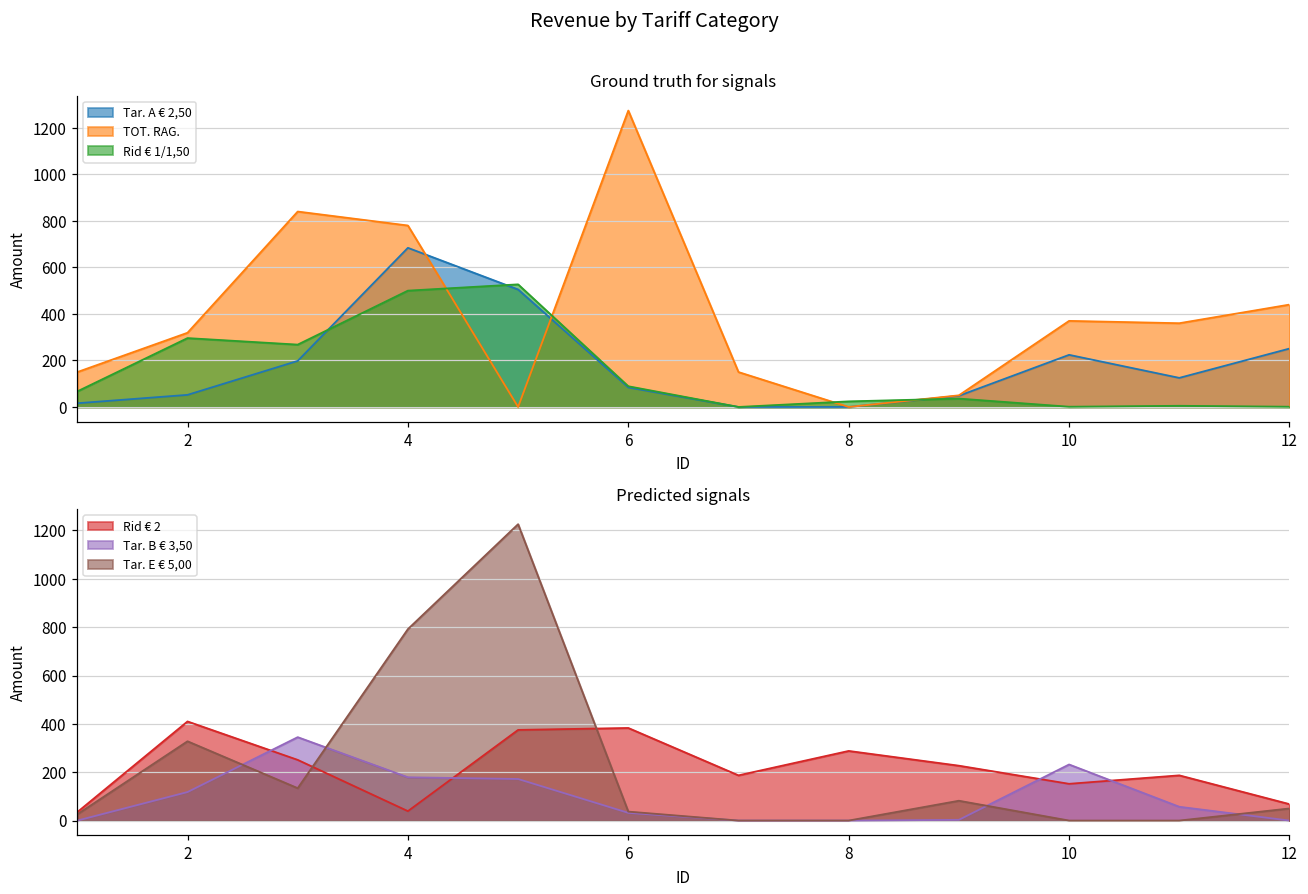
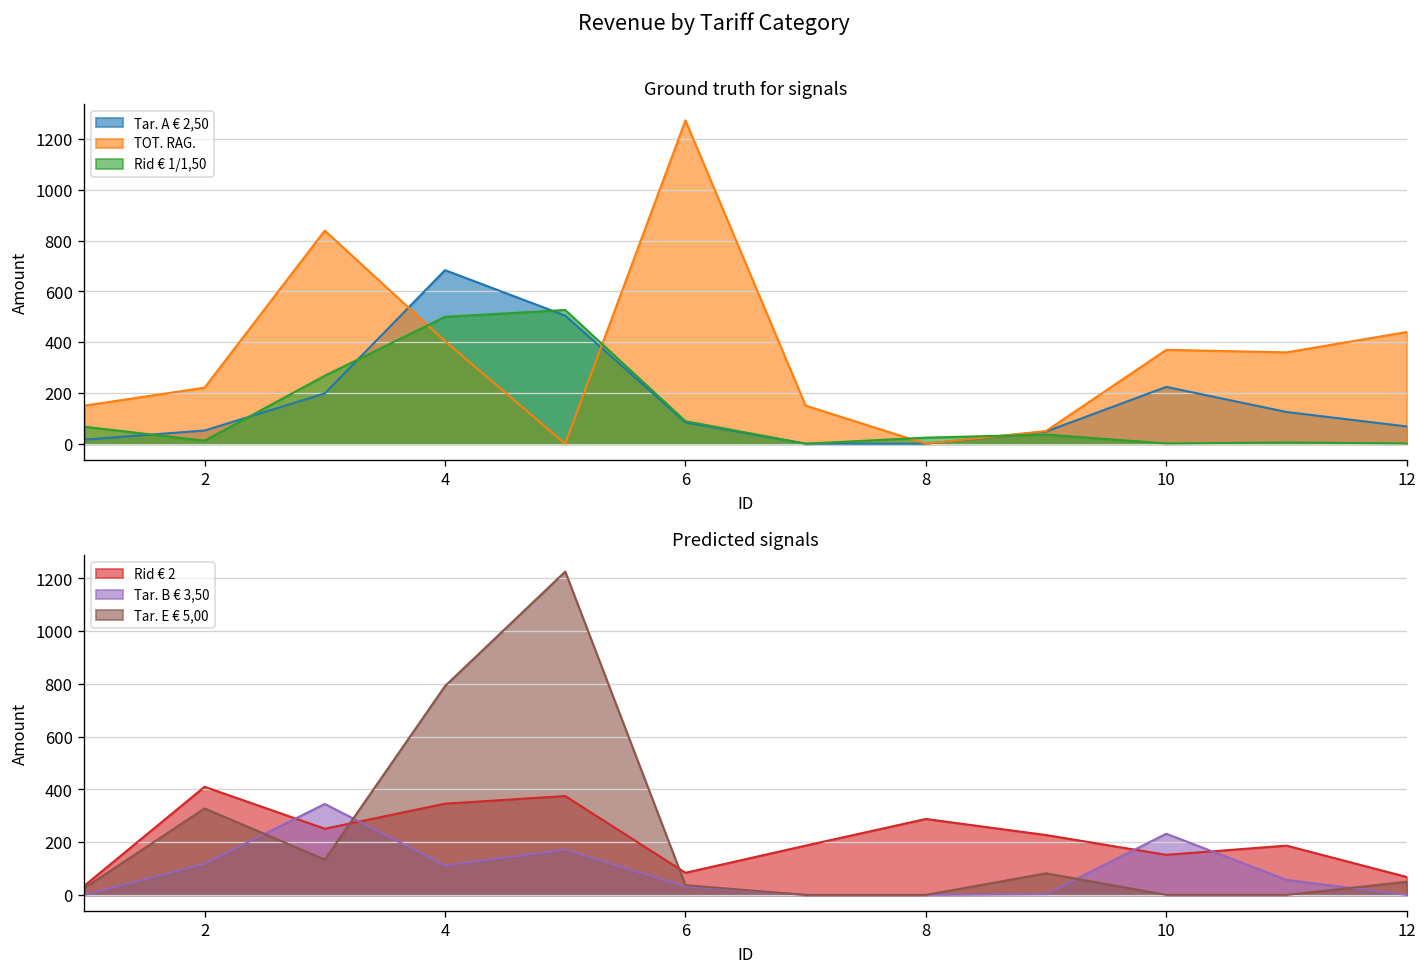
  {
    "Ground truth for signals": {
      "Tar. A € 2,50": {
        "2": 50,
        "4": 680,
        "10": 220,
-       "12": 250
+       "12": 70
      },
      "TOT. RAG.": {
-       "2": 320,
-       "4": 780,
+       "2": 220,
+       "4": 400,
        "6": 1270,
        "10": 370,
        "12": 440
      },
      "Rid € 1/1,50": {
-       "2": 300,
+       "2": 10,
        "4": 500,
        "8": 20,
        "10": 0,
        "12": 0
      }
    },
    "Predicted signals": {
      "Rid € 2": {
        "2": 410,
-       "4": 40,
-       "6": 380,
+       "4": 350,
+       "6": 80,
        "8": 290,
        "10": 150,
        "12": 70
      },
      "Tar. B € 3,50": {
        "2": 120,
-       "4": 180,
+       "4": 110,
        "10": 230,
        "12": 0
      },
      "Tar. E € 5,00": {
        "2": 330,
        "4": 790,
        "10": 0,
        "12": 50
      }
    }
  }
